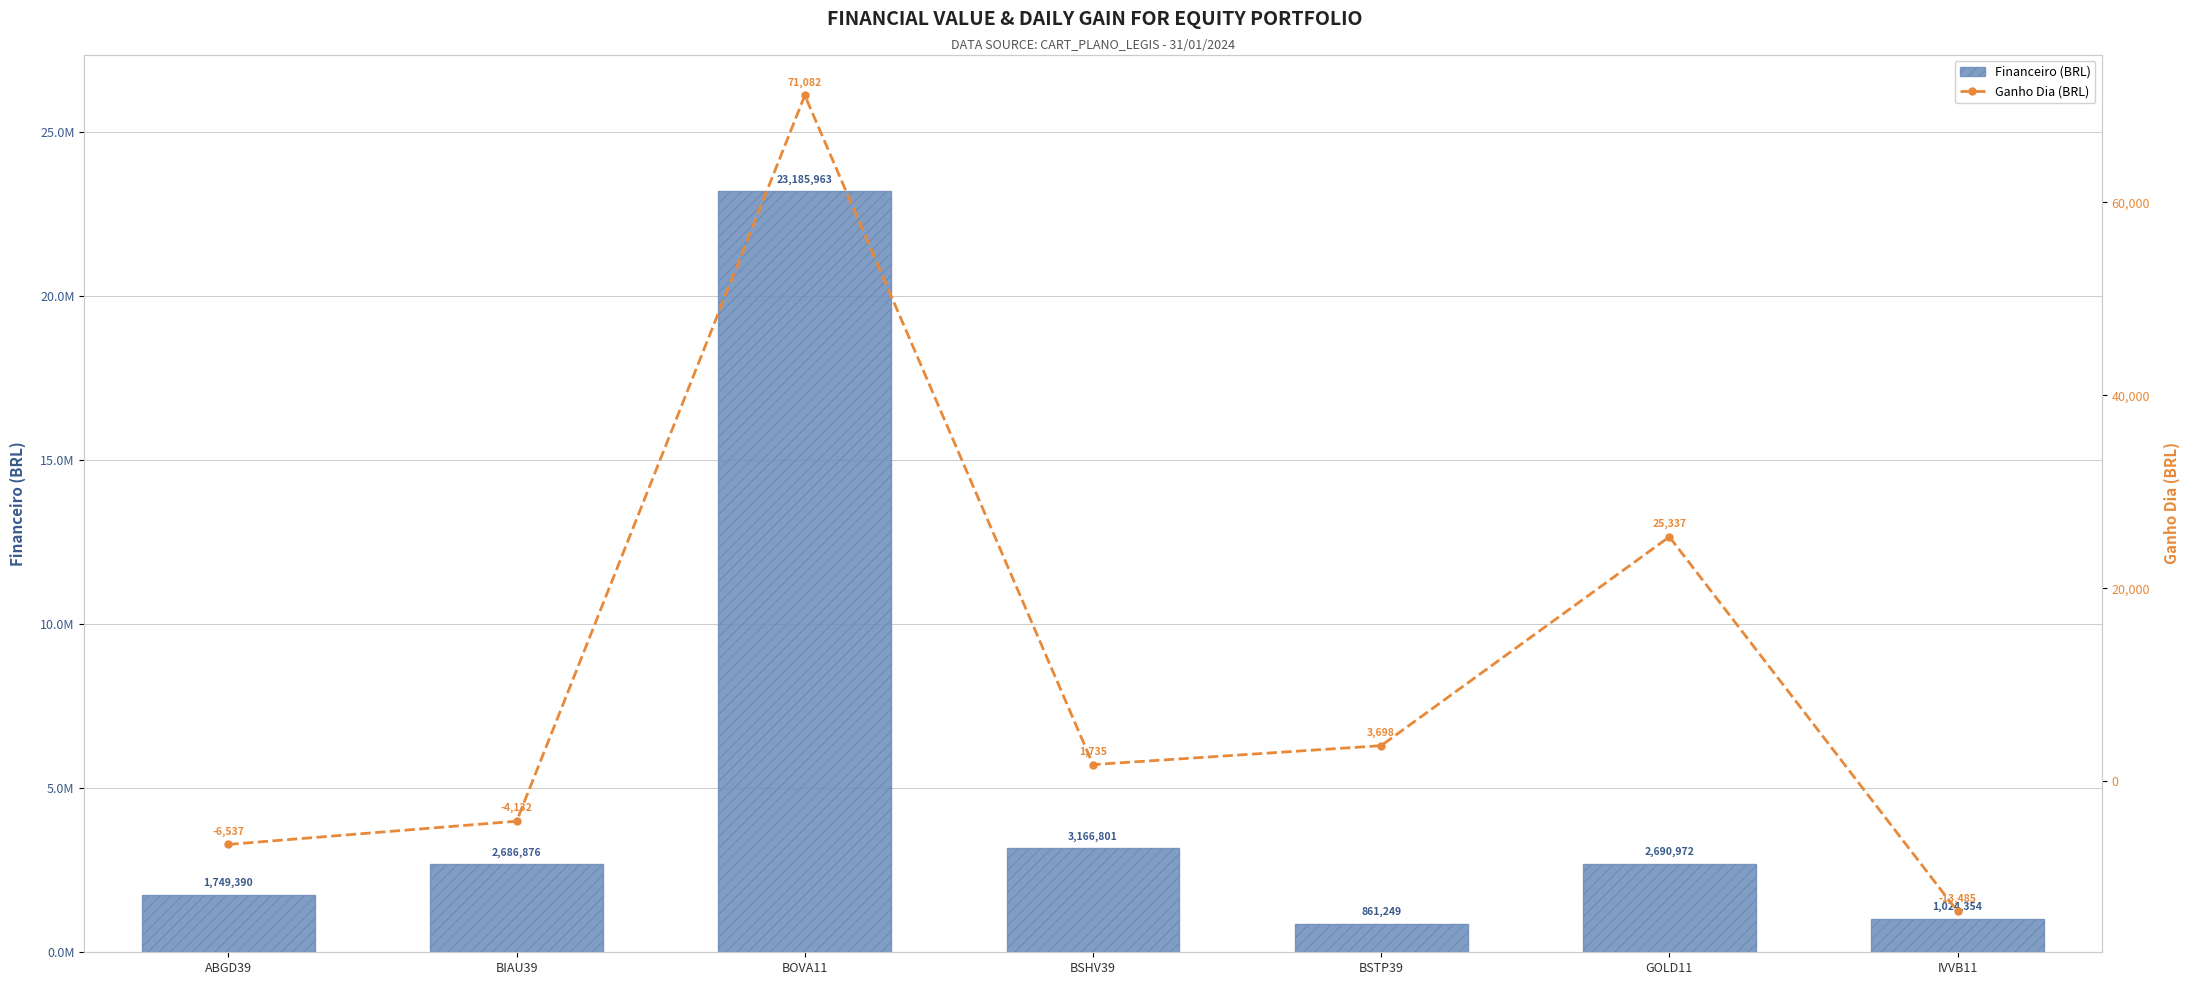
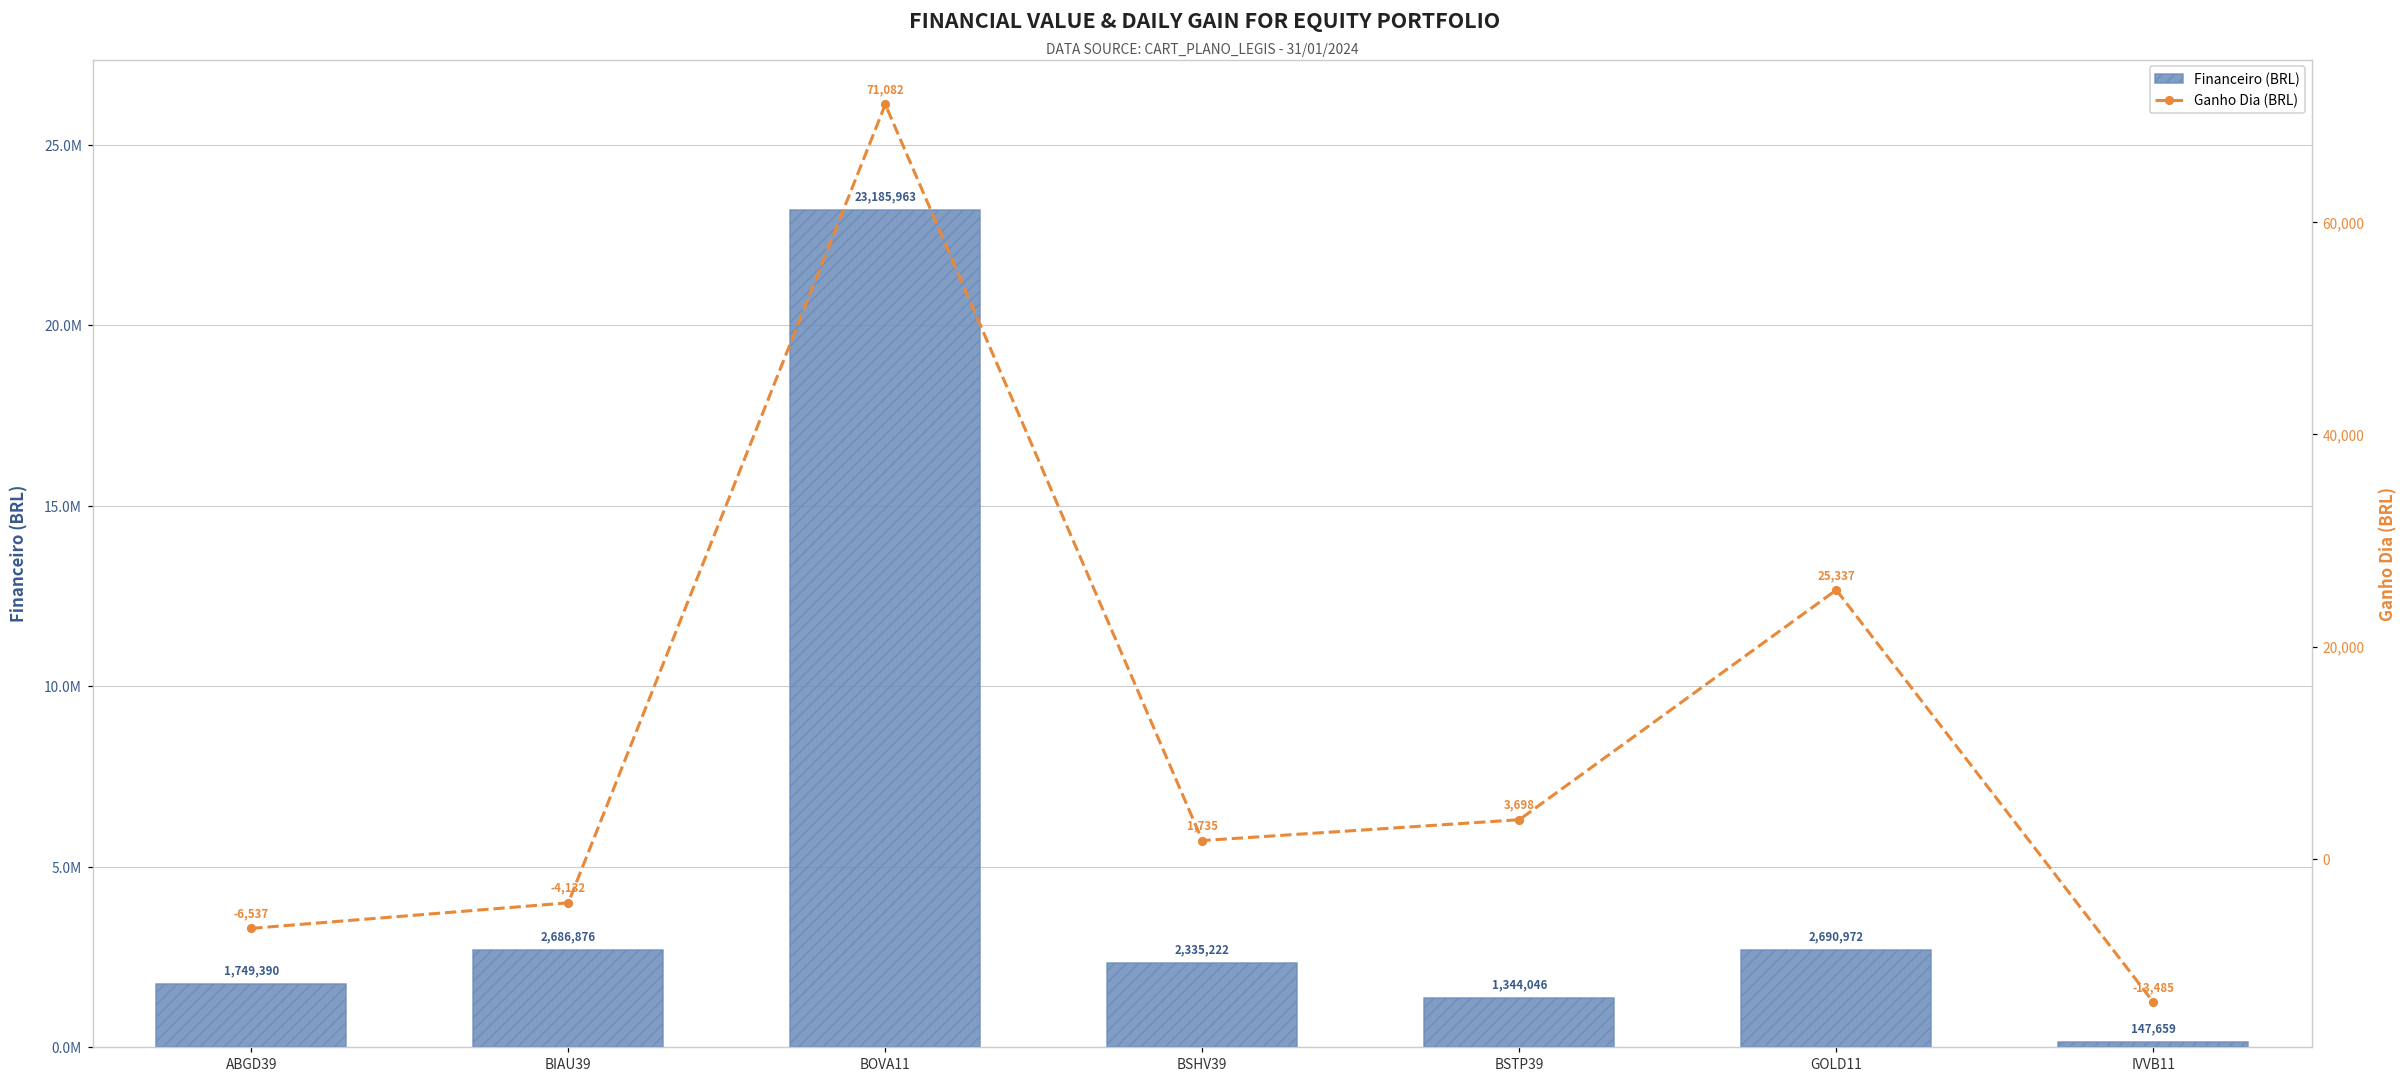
  {
    "Financeiro (BRL)": {
      "ABGD39": "1,749,390",
      "BIAU39": "2,686,876",
      "BOVA11": "23,185,963",
-     "BSHV39": "3,166,801",
-     "BSTP39": "861,249",
+     "BSHV39": "2,335,222",
+     "BSTP39": "1,344,046",
      "GOLD11": "2,690,972",
-     "IVVB11": "1,024,354"
+     "IVVB11": "147,659"
    },
    "Ganho Dia (BRL)": {
      "ABGD39": "-6,537",
      "BIAU39": "-4,132",
      "BOVA11": "71,082",
      "BSHV39": "1,735",
      "BSTP39": "3,698",
      "GOLD11": "25,337"
    }
  }
